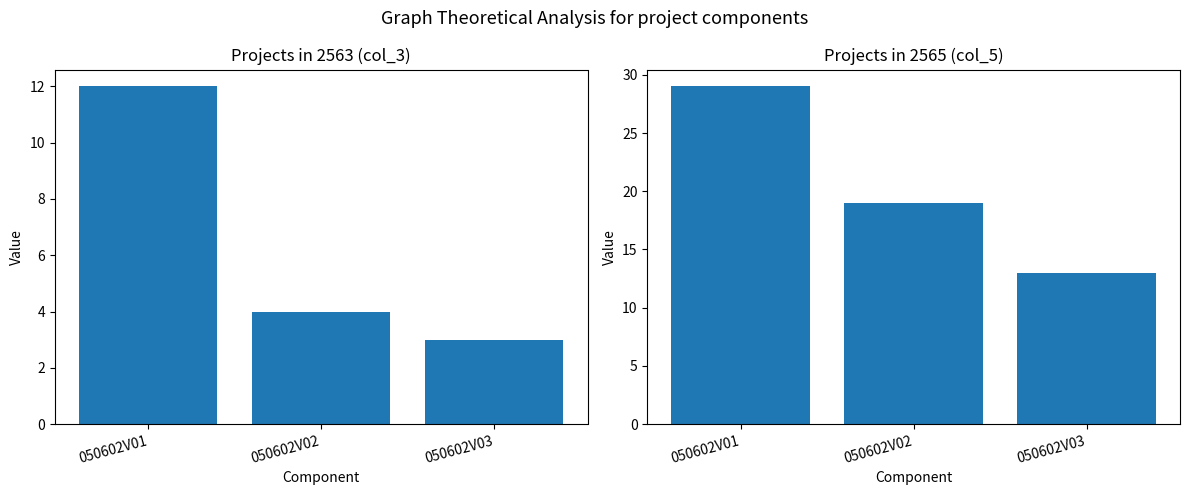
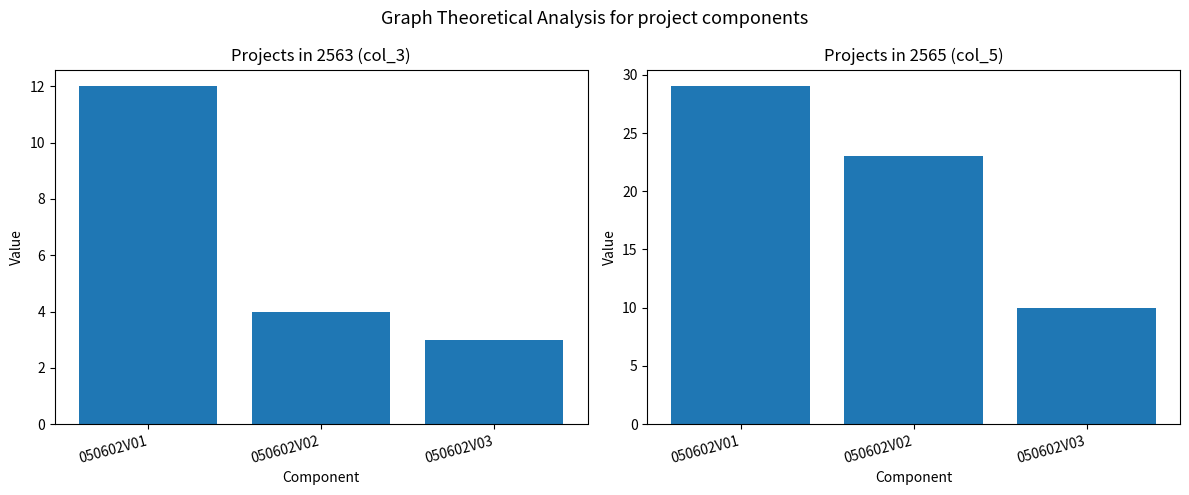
  {
    "Projects in 2563 (col_3)": {
      "050602V01": 12.0,
      "050602V02": 4.0,
      "050602V03": 3.0
    },
    "Projects in 2565 (col_5)": {
      "050602V01": 29,
-     "050602V02": 19,
-     "050602V03": 13
+     "050602V02": 23,
+     "050602V03": 10
    }
  }
